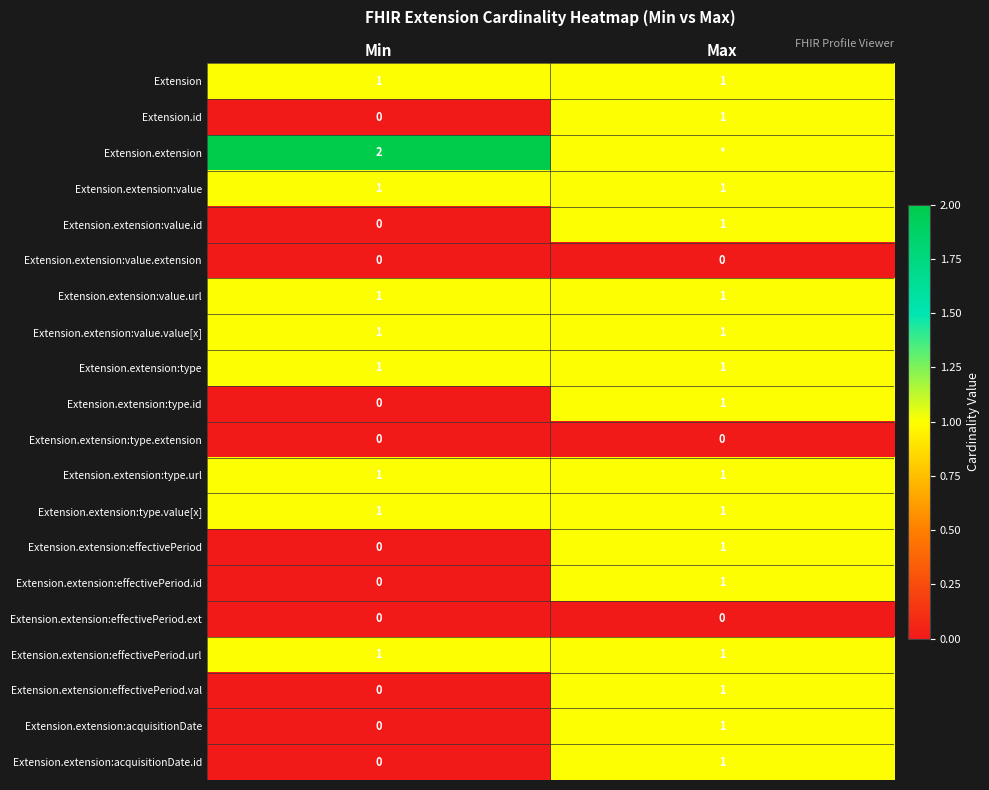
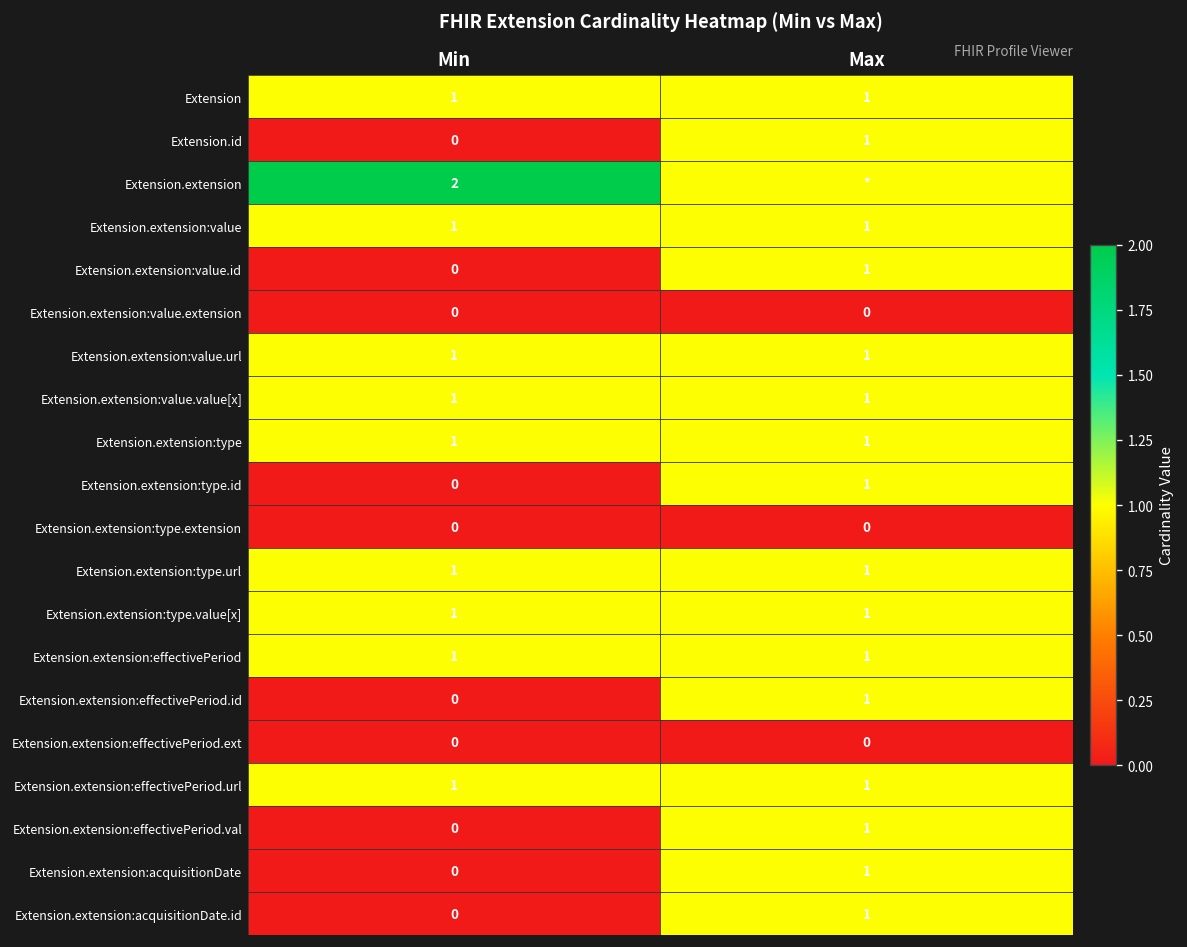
  {
    "Extension": {
      "Min": 1,
      "Max": 1
    },
    "Extension.id": {
      "Min": 0,
      "Max": 1
    },
    "Extension.extension": {
      "Min": 2
    },
    "Extension.extension:value": {
      "Min": 1,
      "Max": 1
    },
    "Extension.extension:value.id": {
      "Min": 0,
      "Max": 1
    },
    "Extension.extension:value.extension": {
      "Min": 0,
      "Max": 0
    },
    "Extension.extension:value.url": {
      "Min": 1,
      "Max": 1
    },
    "Extension.extension:value.value[x]": {
      "Min": 1,
      "Max": 1
    },
    "Extension.extension:type": {
      "Min": 1,
      "Max": 1
    },
    "Extension.extension:type.id": {
      "Min": 0,
      "Max": 1
    },
    "Extension.extension:type.extension": {
      "Min": 0,
      "Max": 0
    },
    "Extension.extension:type.url": {
      "Min": 1,
      "Max": 1
    },
    "Extension.extension:type.value[x]": {
      "Min": 1,
      "Max": 1
    },
    "Extension.extension:effectivePeriod": {
-     "Min": 0,
+     "Min": 1,
      "Max": 1
    },
    "Extension.extension:effectivePeriod.id": {
      "Min": 0,
      "Max": 1
    },
    "Extension.extension:effectivePeriod.ext": {
      "Min": 0,
      "Max": 0
    },
    "Extension.extension:effectivePeriod.url": {
      "Min": 1,
      "Max": 1
    },
    "Extension.extension:effectivePeriod.val": {
      "Min": 0,
      "Max": 1
    },
    "Extension.extension:acquisitionDate": {
      "Min": 0,
      "Max": 1
    },
    "Extension.extension:acquisitionDate.id": {
      "Min": 0,
      "Max": 1
    }
  }
